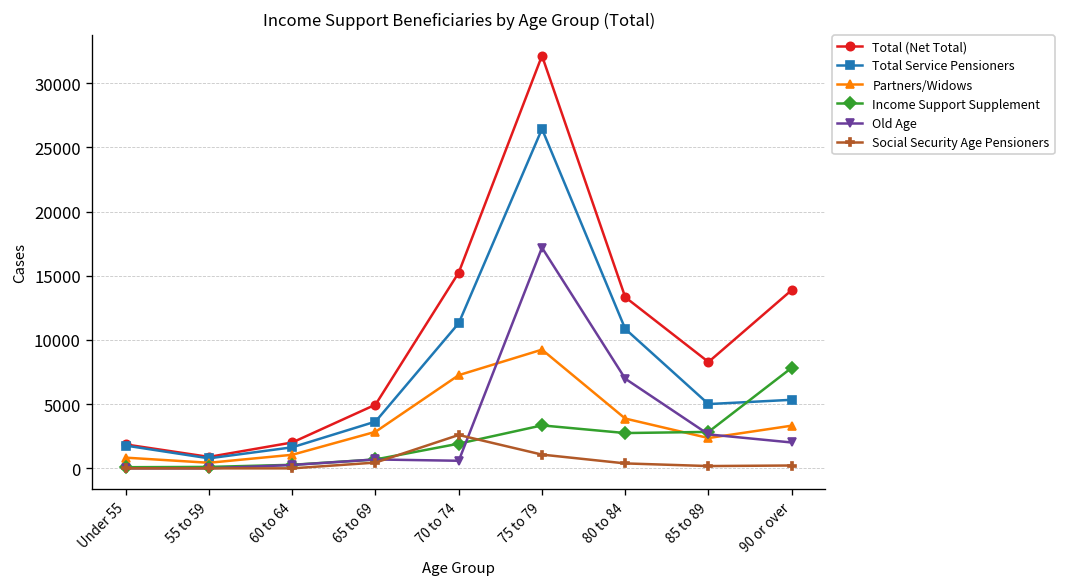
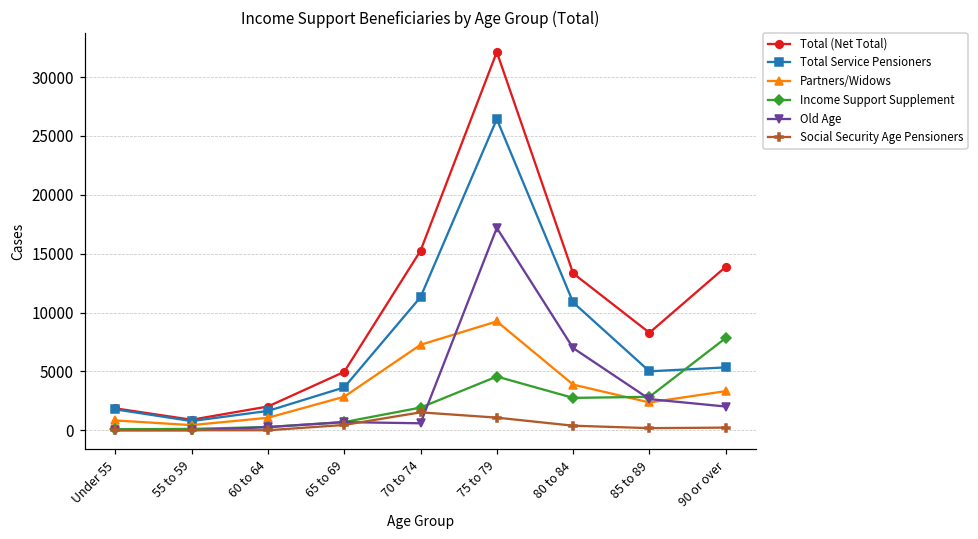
  {
    "Total (Net Total)": {
      "60 to 64": 2000,
      "65 to 69": 5000,
      "70 to 74": 15200,
      "75 to 79": 32100,
      "80 to 84": 13300,
      "85 to 89": 8300,
      "90 or over": 13900
    },
    "Total Service Pensioners": {
      "60 to 64": 1600,
      "65 to 69": 3600,
      "70 to 74": 11300,
      "75 to 79": 26400,
      "80 to 84": 10900,
      "85 to 89": 5000,
      "90 or over": 5300
    },
    "Partners/Widows": {
      "Under 55": 800,
      "55 to 59": 400,
      "60 to 64": 1100,
      "65 to 69": 2800,
      "70 to 74": 7300,
      "75 to 79": 9200,
      "80 to 84": 3900,
      "85 to 89": 2400,
      "90 or over": 3300
    },
    "Income Support Supplement": {
      "70 to 74": 1900,
-     "75 to 79": 3300,
+     "75 to 79": 4600,
      "80 to 84": 2700,
      "90 or over": 7800
    },
    "Old Age": {
      "70 to 74": 600,
      "75 to 79": 17200,
      "80 to 84": 7000,
      "90 or over": 2000
    },
    "Social Security Age Pensioners": {
      "60 to 64": 0,
      "65 to 69": 500,
-     "70 to 74": 2600,
+     "70 to 74": 1500,
      "75 to 79": 1100,
      "80 to 84": 400,
      "85 to 89": 200,
      "90 or over": 200
    }
  }
